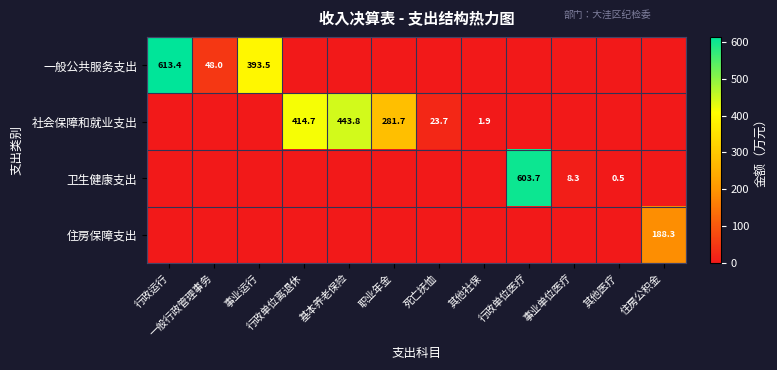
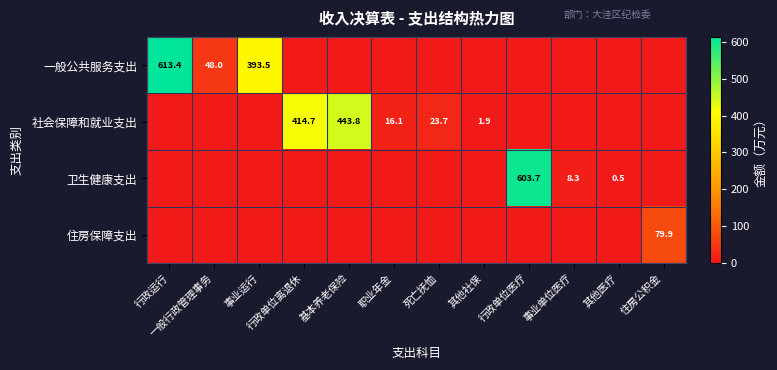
  {
    "一般公共服务支出": {
      "行政运行": 613.4,
      "一般行政管理事务": 48.0,
      "事业运行": 393.5
    },
    "社会保障和就业支出": {
      "行政单位离退休": 414.7,
      "基本养老保险": 443.8,
-     "职业年金": 281.7,
+     "职业年金": 16.1,
      "死亡抚恤": 23.7,
      "其他社保": 1.9
    },
    "卫生健康支出": {
      "行政单位医疗": 603.7,
      "事业单位医疗": 8.3,
      "其他医疗": 0.5
    },
    "住房保障支出": {
-     "住房公积金": 188.3
+     "住房公积金": 79.9
    }
  }
